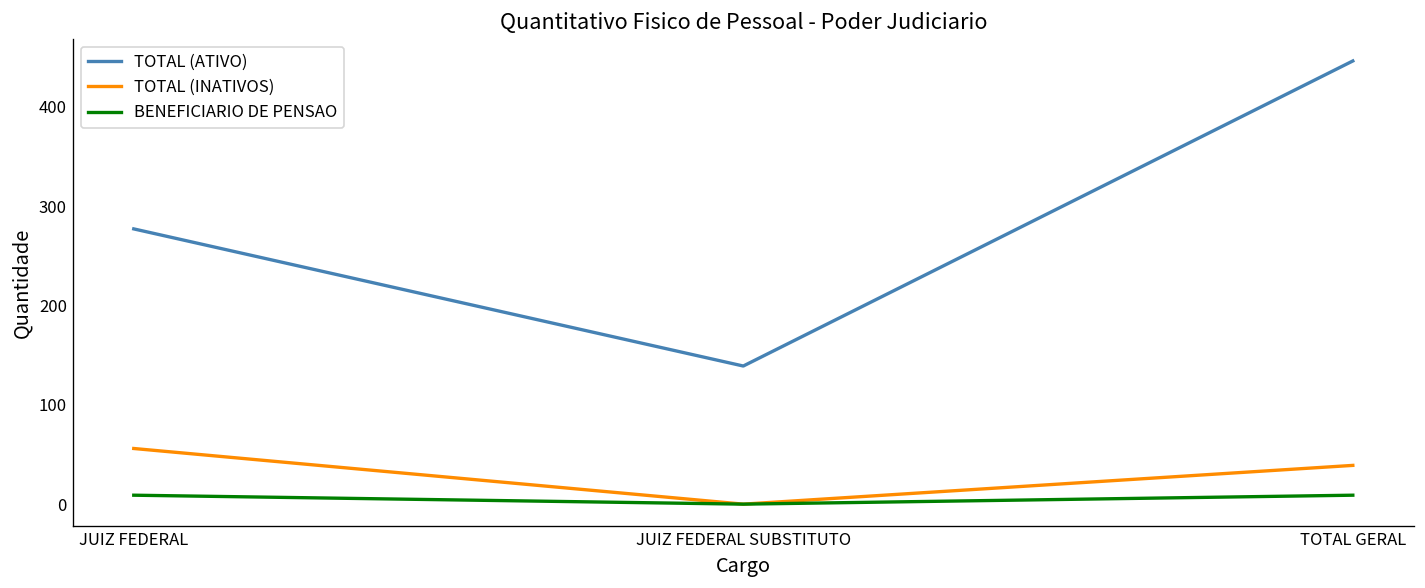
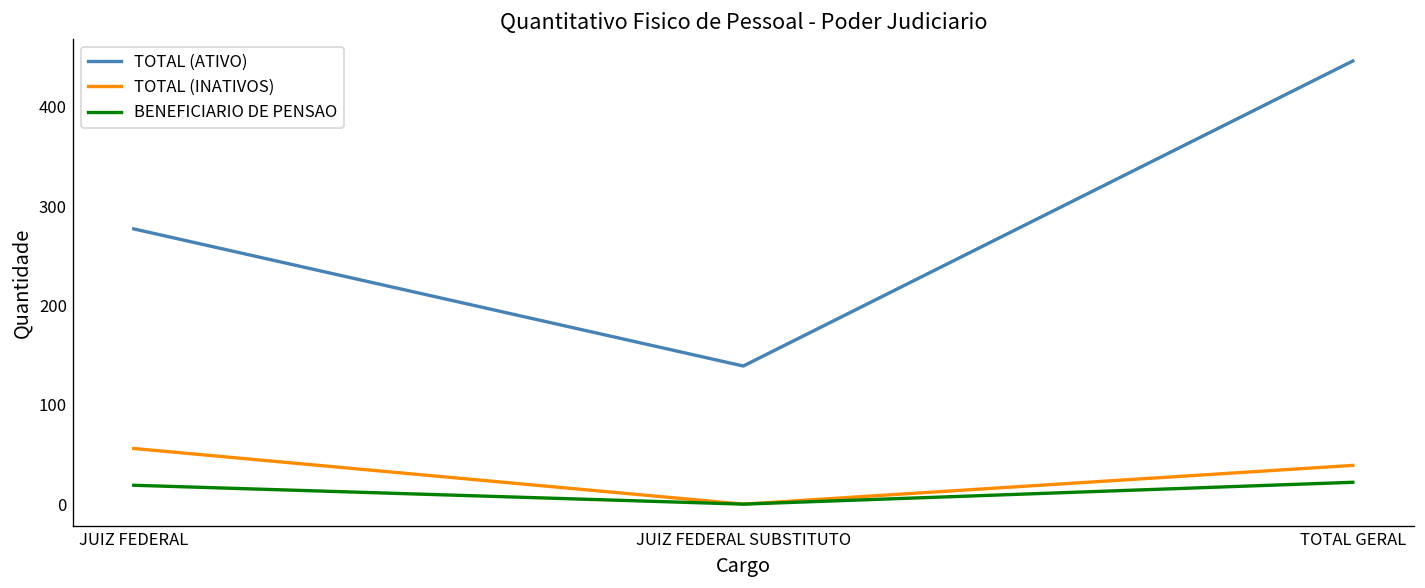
  {
    "TOTAL (ATIVO)": {
      "JUIZ FEDERAL": 280,
      "JUIZ FEDERAL SUBSTITUTO": 140,
      "TOTAL GERAL": 450
    },
    "TOTAL (INATIVOS)": {
      "JUIZ FEDERAL": 60,
      "TOTAL GERAL": 40
    },
    "BENEFICIARIO DE PENSAO": {
-     "JUIZ FEDERAL": 10,
-     "TOTAL GERAL": 10
+     "JUIZ FEDERAL": 20,
+     "TOTAL GERAL": 20
    }
  }
